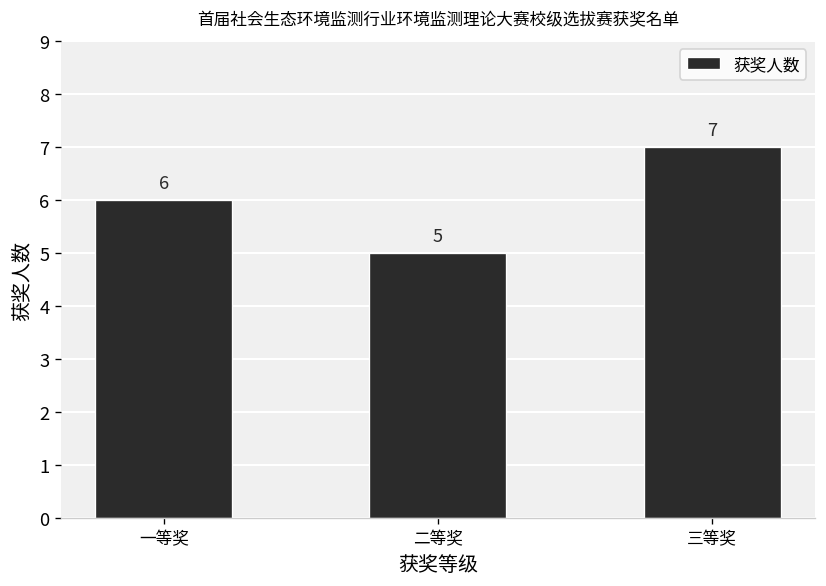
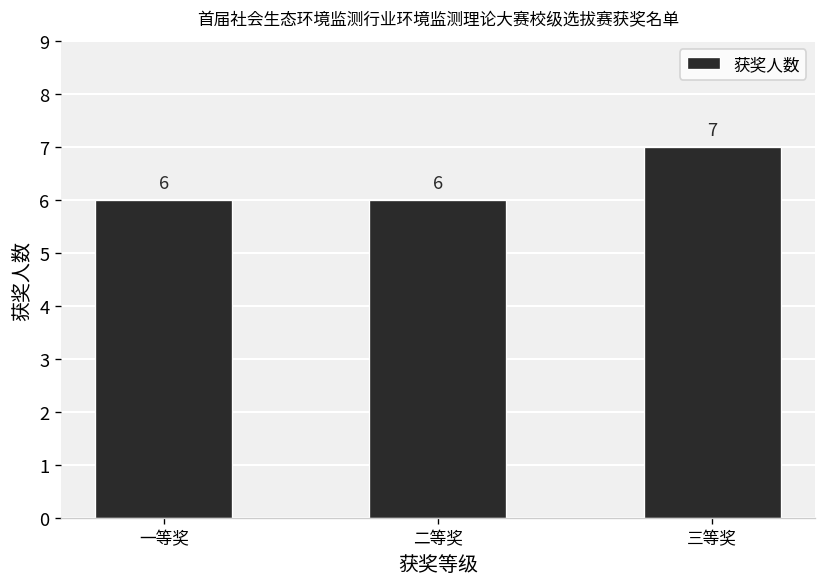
  {
    "一等奖": 6,
-   "二等奖": 5,
+   "二等奖": 6,
    "三等奖": 7
  }
